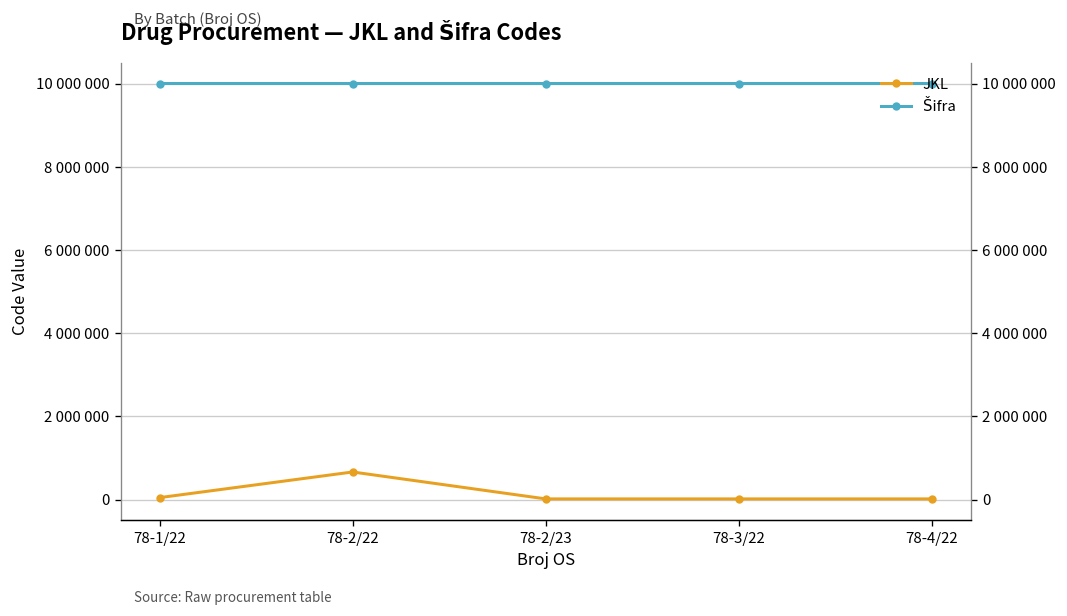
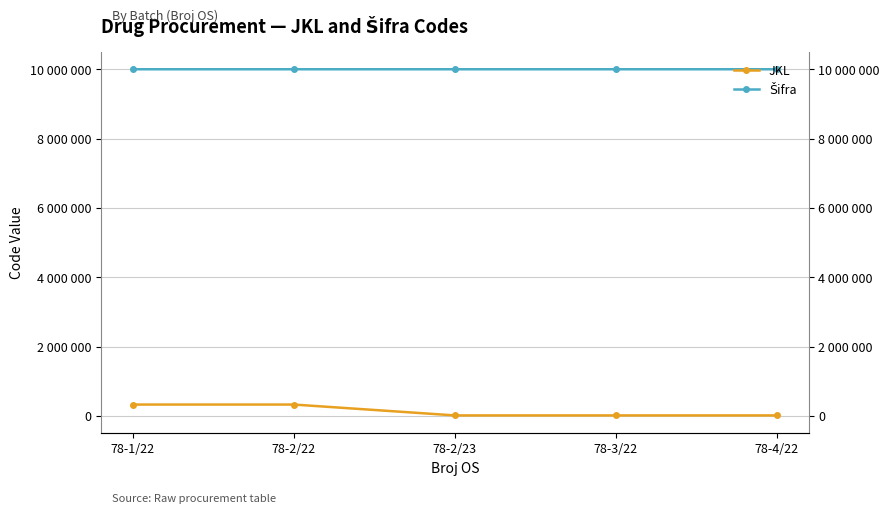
  {
    "JKL": {
-     "78-1/22": 0,
-     "78-2/22": 700000,
+     "78-1/22": 300000,
+     "78-2/22": 300000,
      "78-2/23": 0,
      "78-3/22": 0,
      "78-4/22": 0
    },
    "Šifra": {
      "78-1/22": 10000000,
      "78-2/22": 10000000,
      "78-2/23": 10000000,
      "78-3/22": 10000000,
      "78-4/22": 10000000
    }
  }
